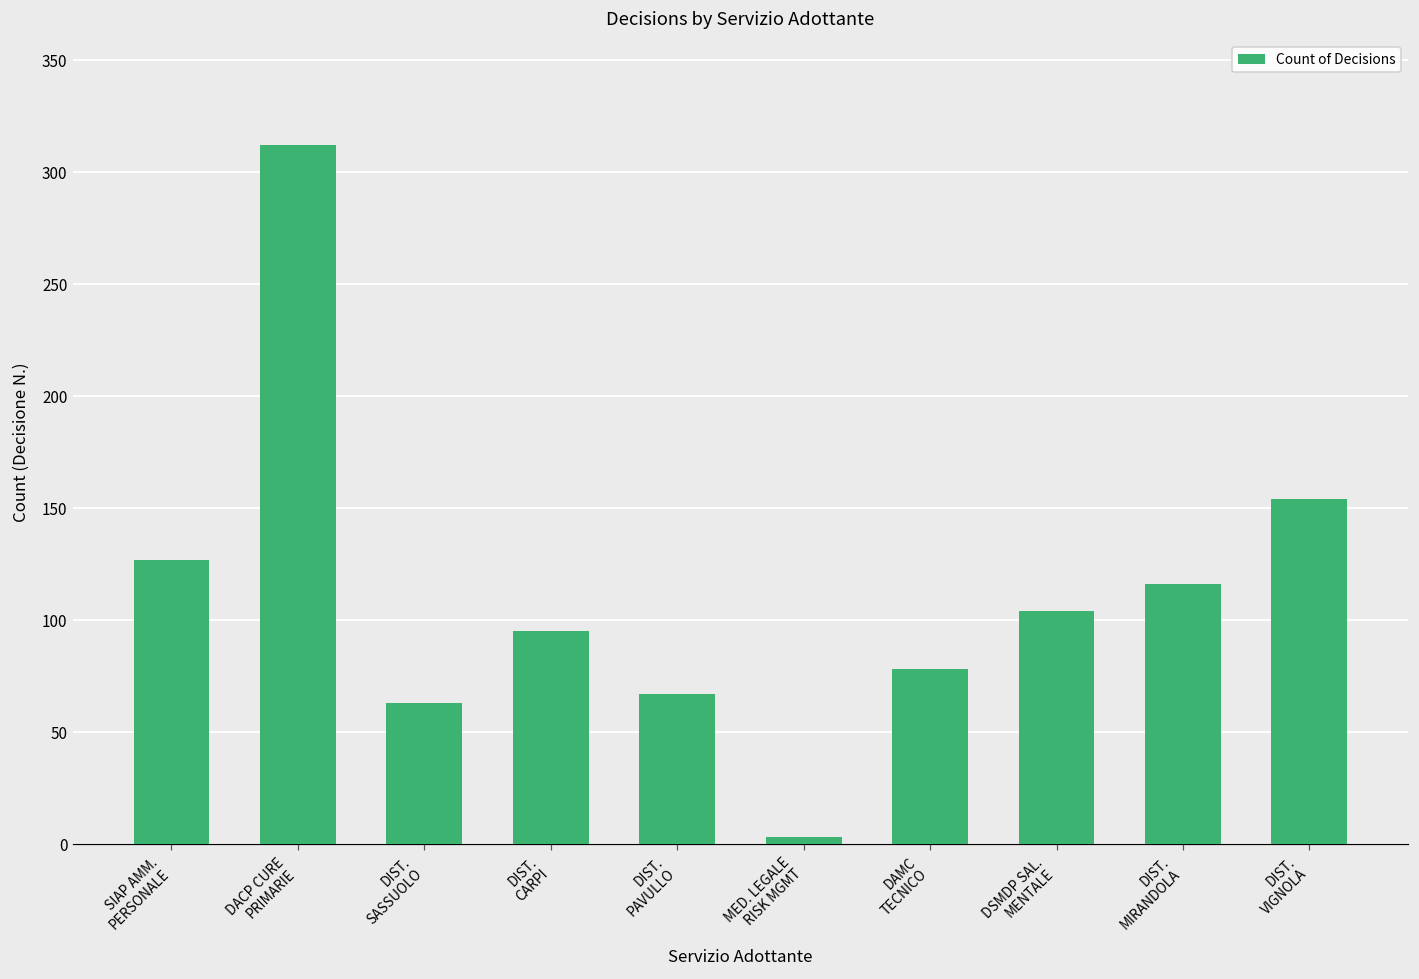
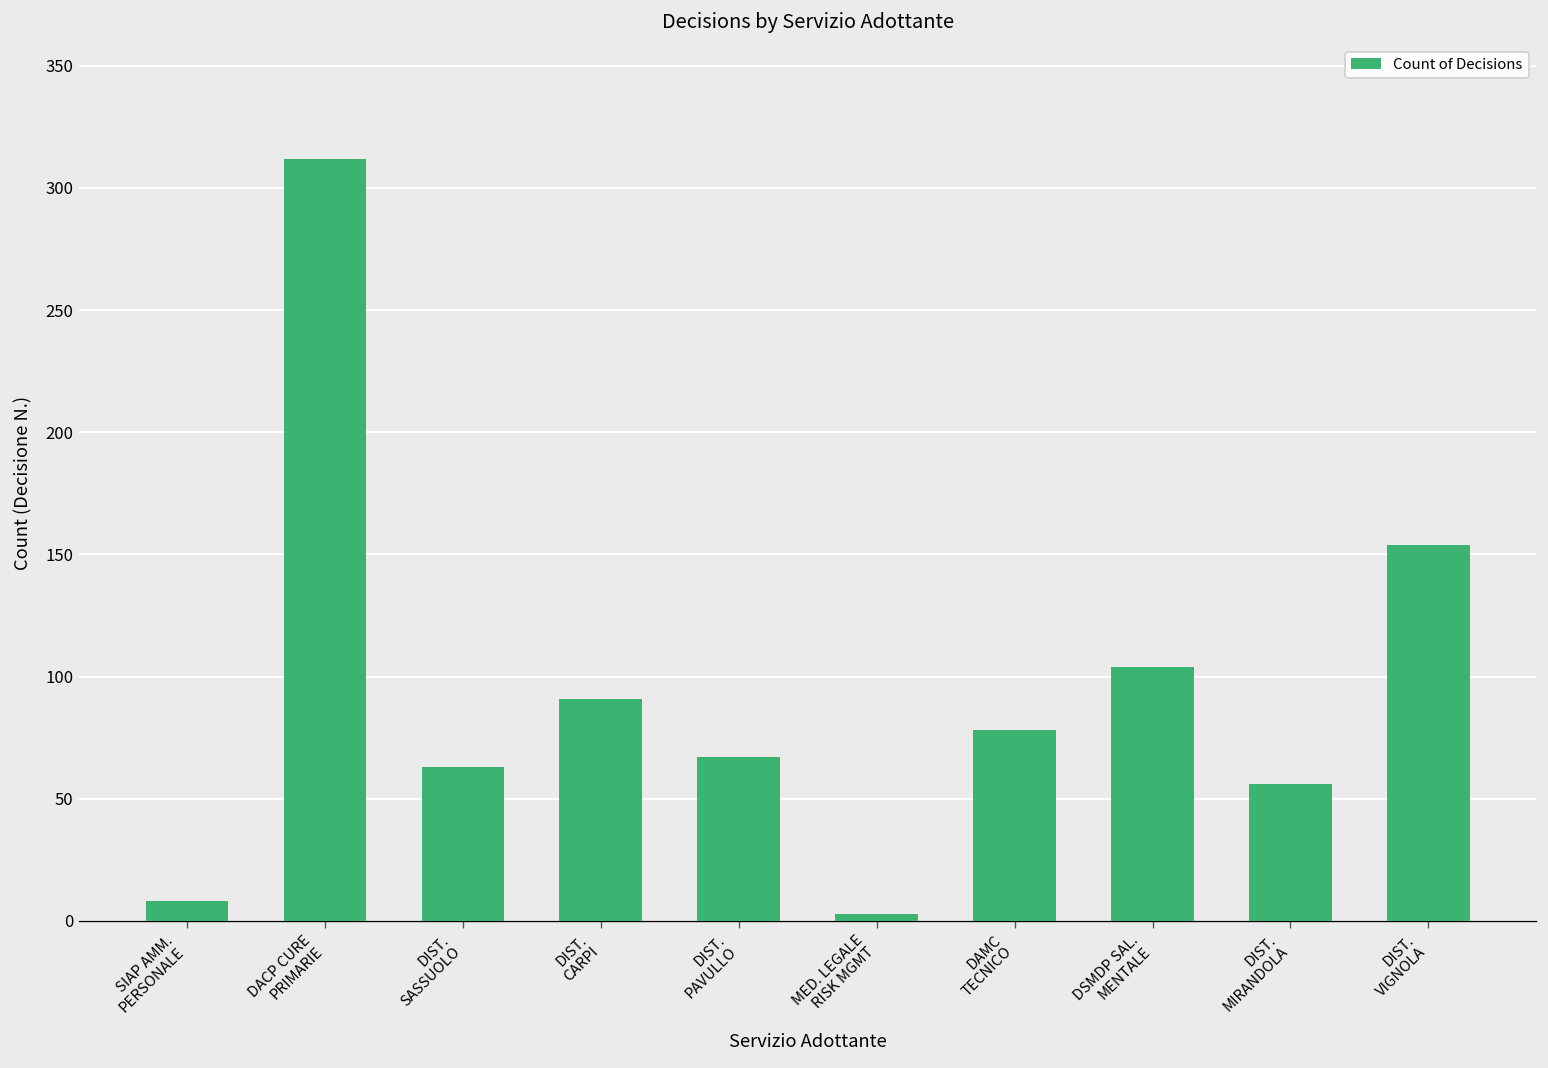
  {
-   "SIAP AMM. PERSONALE": 127,
+   "SIAP AMM. PERSONALE": 8,
    "DACP CURE PRIMARIE": 312,
    "DIST. SASSUOLO": 63,
-   "DIST. CARPI": 95,
+   "DIST. CARPI": 91,
    "DIST. PAVULLO": 67,
    "MED. LEGALE RISK MGMT": 3,
    "DAMC TECNICO": 78,
    "DSMDP SAL. MENTALE": 104,
-   "DIST. MIRANDOLA": 116,
+   "DIST. MIRANDOLA": 56,
    "DIST. VIGNOLA": 154
  }
